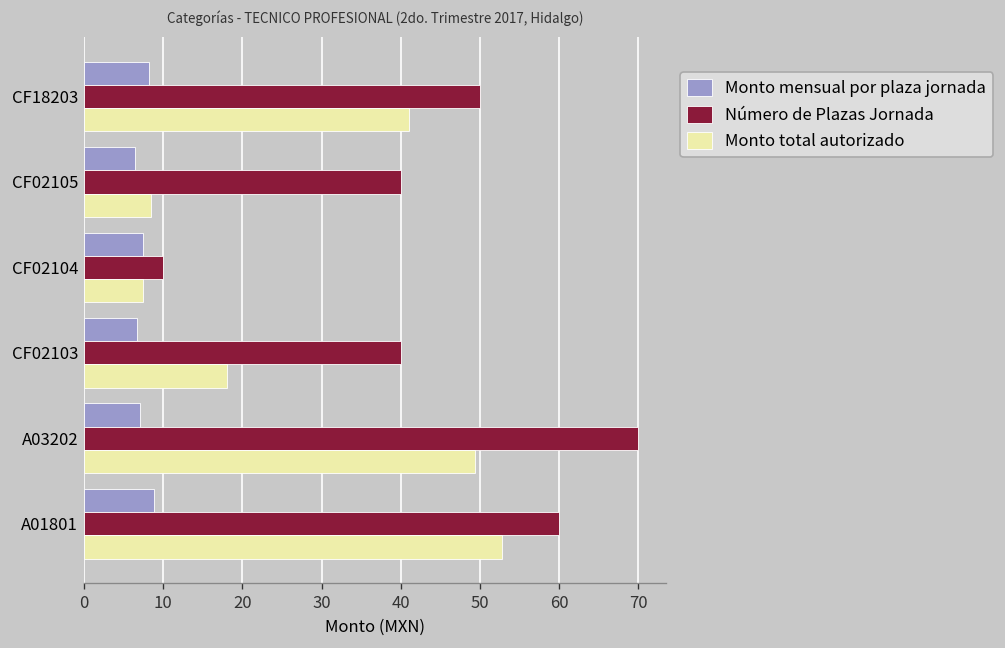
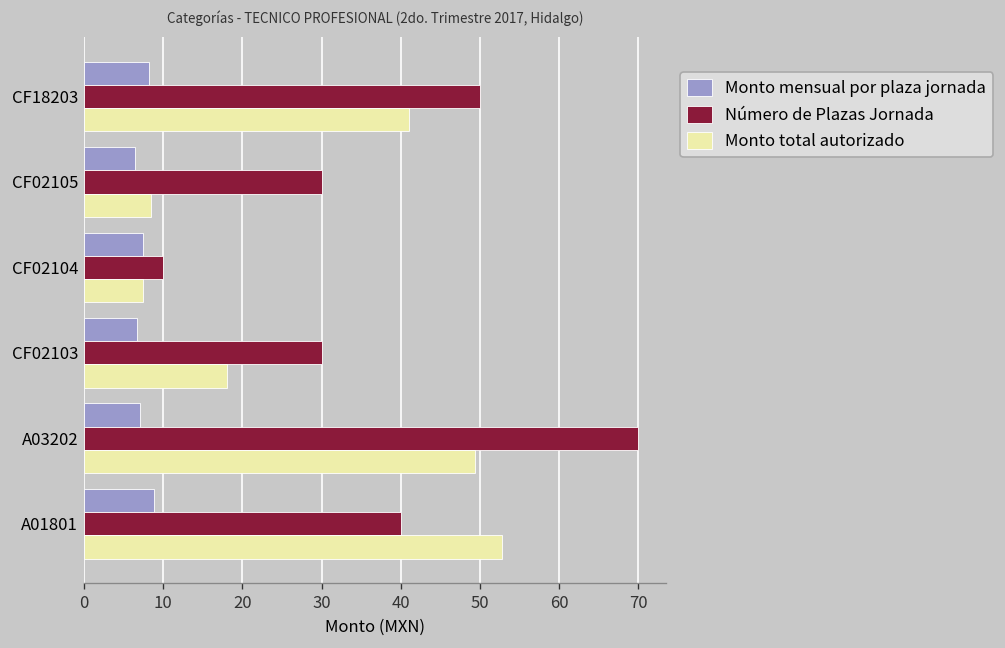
  {
    "Monto mensual por plaza jornada": {
      "CF18203": 8,
      "CF02105": 6,
      "CF02104": 8,
      "CF02103": 7,
      "A03202": 7,
      "A01801": 9
    },
    "Número de Plazas Jornada": {
      "CF18203": 50,
-     "CF02105": 40,
+     "CF02105": 30,
      "CF02104": 10,
-     "CF02103": 40,
+     "CF02103": 30,
      "A03202": 70,
-     "A01801": 60
+     "A01801": 40
    },
    "Monto total autorizado": {
      "CF18203": 41,
      "CF02105": 8,
      "CF02104": 8,
      "CF02103": 18,
      "A03202": 49,
      "A01801": 53
    }
  }
